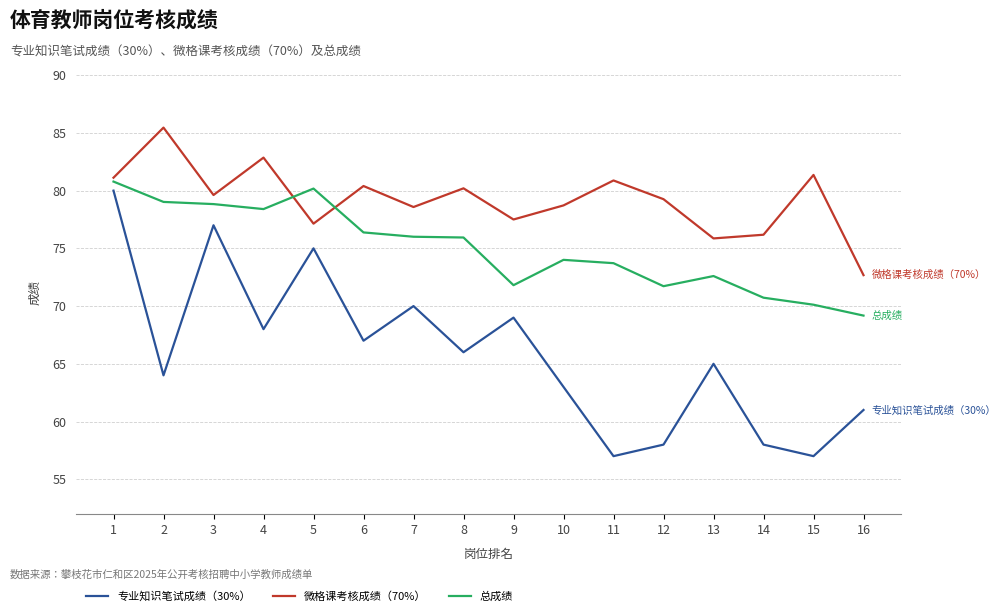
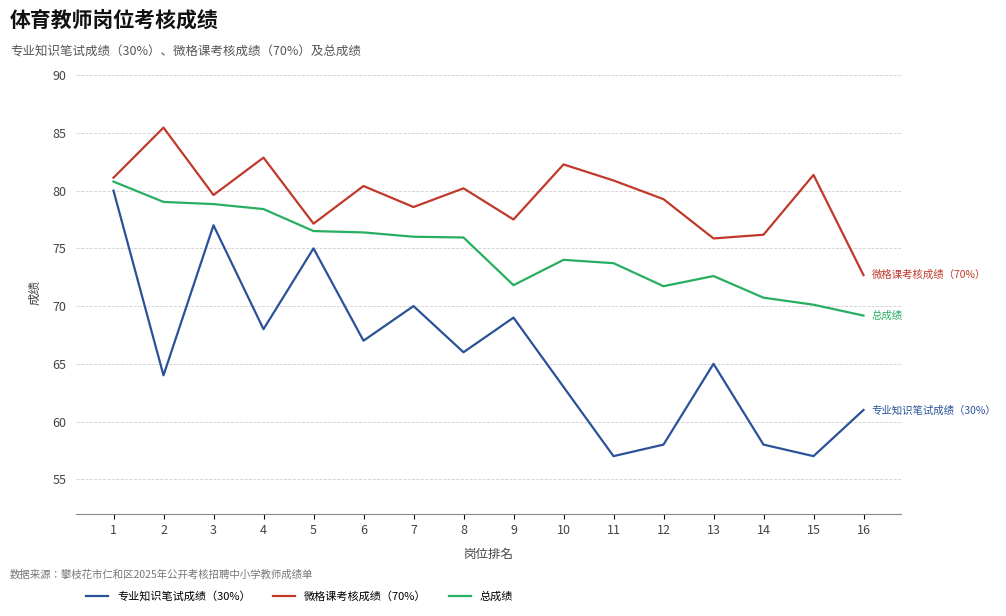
  {
    "专业知识笔试成绩（30%）": {
      "1": 80.0,
      "2": 64.0,
      "3": 77.0,
      "4": 68.0,
      "5": 75.0,
      "6": 67.0,
      "7": 70.0,
      "8": 66.0,
      "9": 69.0,
      "10": 63.0,
      "11": 57.0,
      "12": 58.0,
      "13": 65.0,
      "14": 58.0,
      "15": 57.0
    },
    "微格课考核成绩（70%）": {
      "1": 81.1,
      "2": 85.5,
      "3": 79.6,
      "4": 82.9,
      "5": 77.1,
      "6": 80.4,
      "7": 78.6,
      "8": 80.2,
      "9": 77.5,
-     "10": 78.7,
+     "10": 82.3,
      "11": 80.9,
      "12": 79.3,
      "13": 75.9,
      "14": 76.2,
      "15": 81.4
    },
    "总成绩": {
      "1": 80.8,
      "2": 79.0,
      "3": 78.8,
      "4": 78.4,
-     "5": 80.2,
+     "5": 76.5,
      "6": 76.4,
      "7": 76.0,
      "8": 75.9,
      "9": 71.8,
      "10": 74.0,
      "11": 73.7,
      "12": 71.7,
      "13": 72.6,
      "14": 70.7,
      "15": 70.1,
      "16": 69.2
    }
  }
